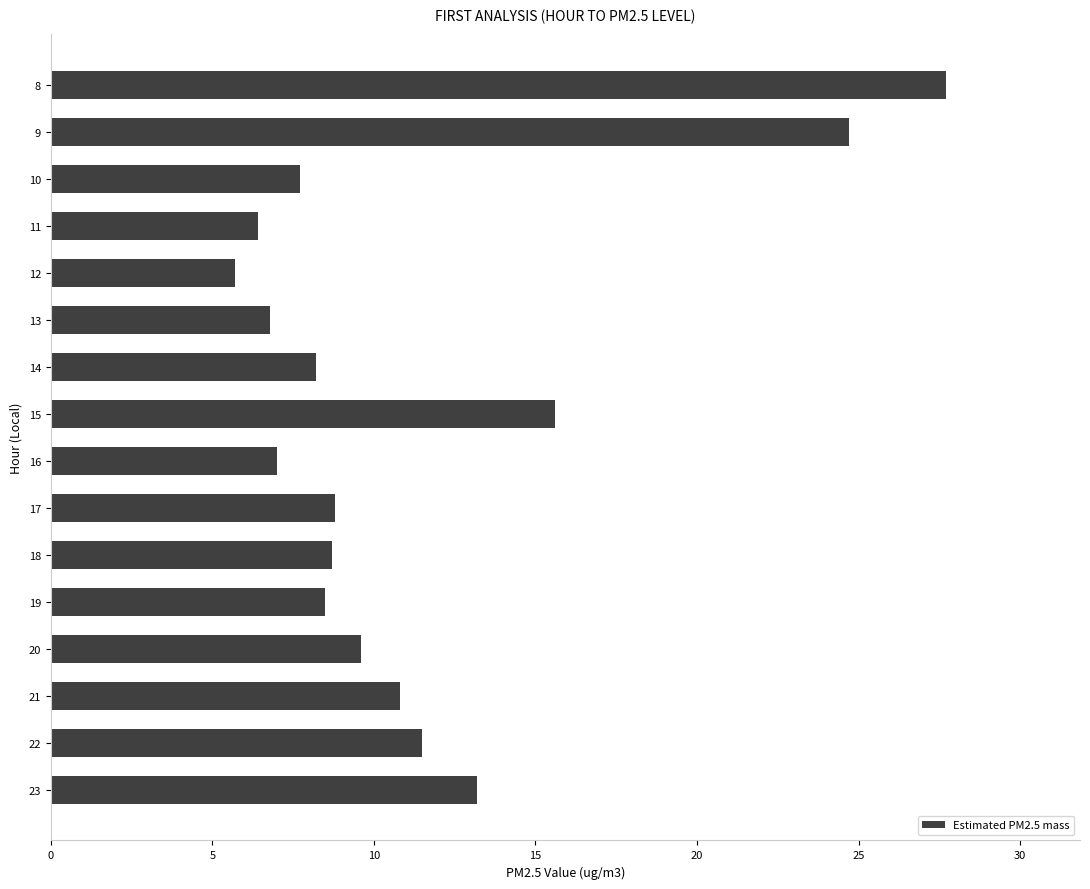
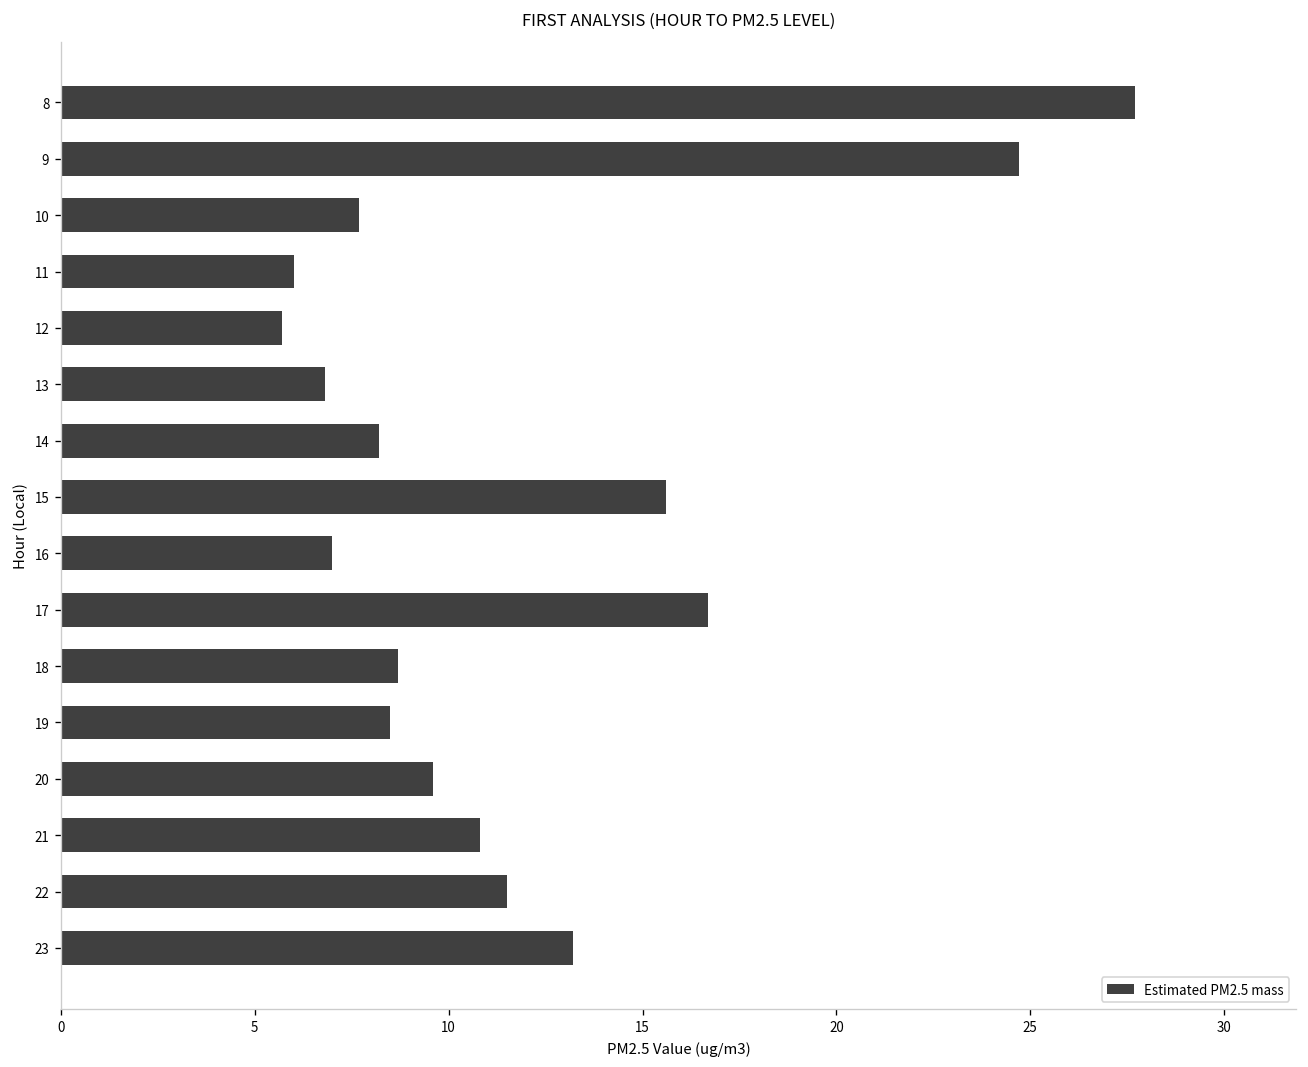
  {
    "8": 27.7,
    "9": 24.7,
    "10": 7.7,
-   "11": 6.4,
+   "11": 6.0,
    "12": 5.7,
    "13": 6.8,
    "14": 8.2,
    "15": 15.6,
    "16": 7.0,
-   "17": 8.8,
+   "17": 16.7,
    "18": 8.7,
    "19": 8.5,
    "20": 9.6,
    "21": 10.8,
    "22": 11.5,
    "23": 13.2
  }
